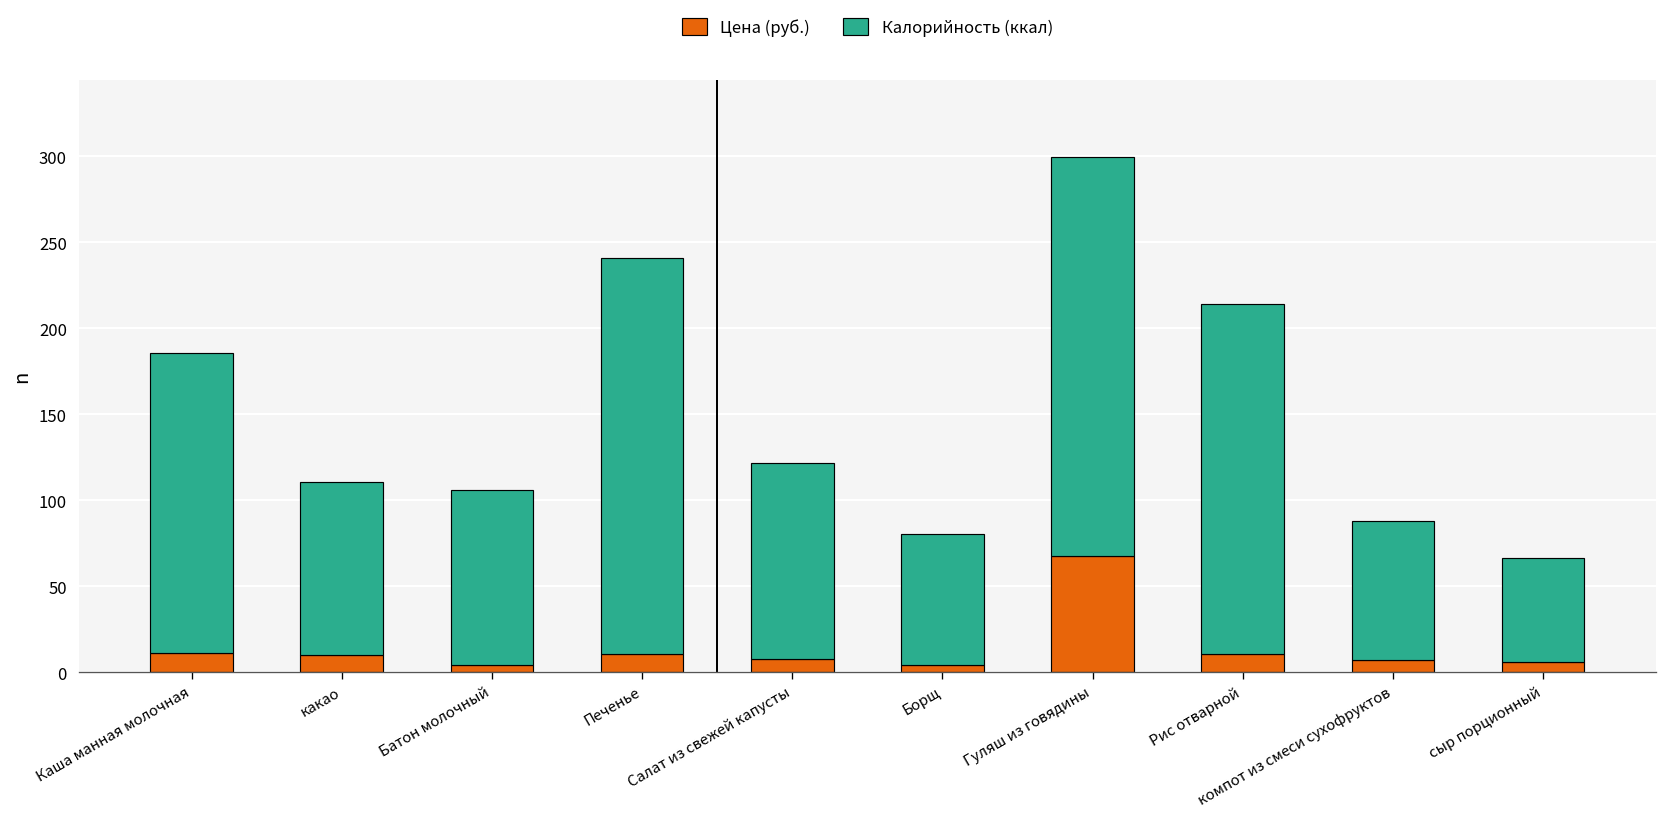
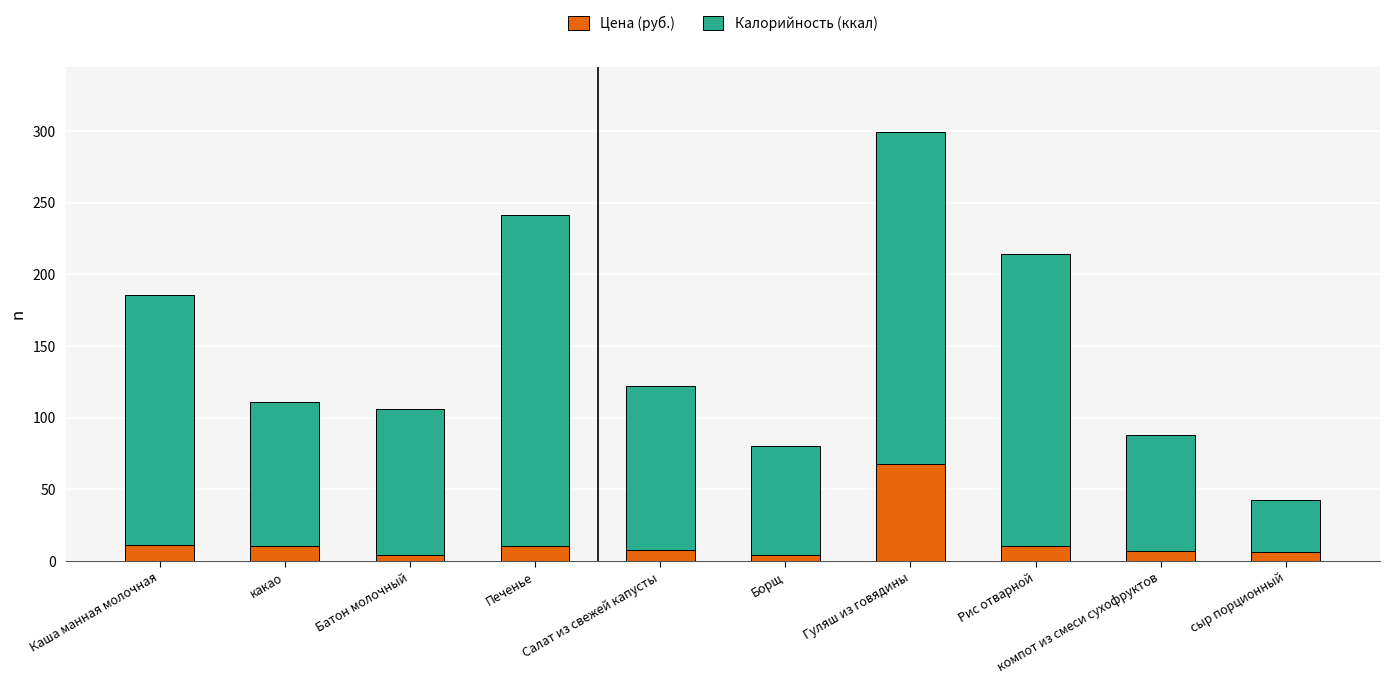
  {
    "Цена (руб.)": {
      "Каша манная молочная": 11,
      "какао": 10,
      "Батон молочный": 4,
      "Печенье": 11,
      "Салат из свежей капусты": 8,
      "Борщ": 4,
      "Гуляш из говядины": 68,
      "Рис отварной": 11,
      "компот из смеси сухофруктов": 7,
      "сыр порционный": 6
    },
    "Калорийность (ккал)": {
      "Каша манная молочная": 174,
      "какао": 100,
      "Батон молочный": 102,
      "Печенье": 231,
      "Салат из свежей капусты": 114,
      "Борщ": 76,
      "Гуляш из говядины": 232,
      "Рис отварной": 204,
      "компот из смеси сухофруктов": 81,
-     "сыр порционный": 60
+     "сыр порционный": 36
    }
  }
